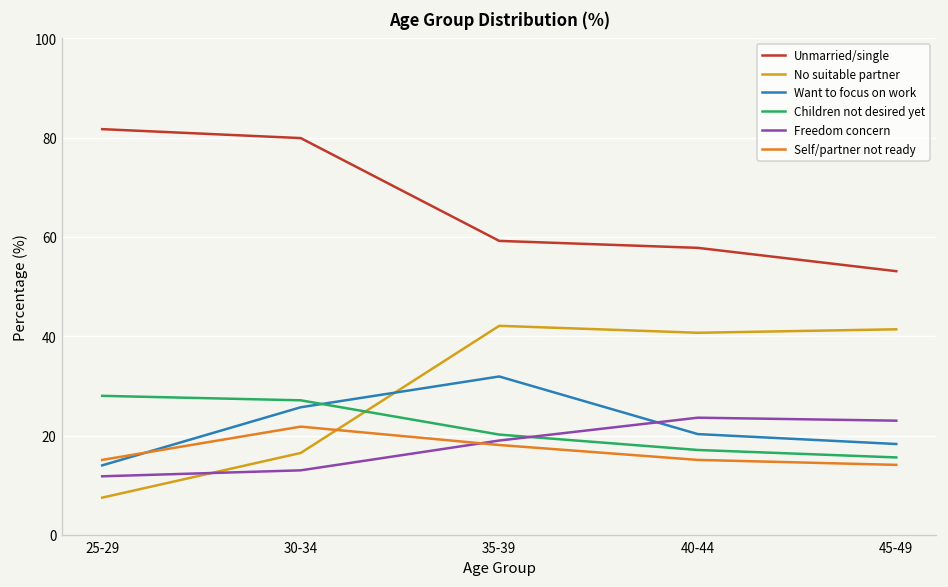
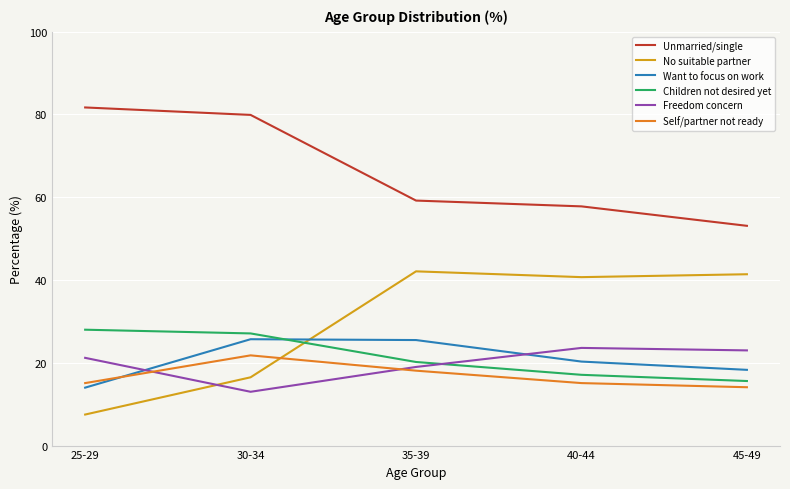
  {
    "Unmarried/single": {
      "25-29": 82,
      "30-34": 80,
      "35-39": 59,
      "40-44": 58,
      "45-49": 53
    },
    "Want to focus on work": {
      "25-29": 14,
      "30-34": 26,
-     "35-39": 32,
+     "35-39": 26,
      "40-44": 20,
      "45-49": 18
    },
    "Children not desired yet": {
      "25-29": 28,
      "30-34": 27,
      "35-39": 20,
      "40-44": 17,
      "45-49": 16
    },
    "Freedom concern": {
-     "25-29": 12,
+     "25-29": 21,
      "30-34": 13,
      "35-39": 19,
      "40-44": 24,
      "45-49": 23
    }
  }
